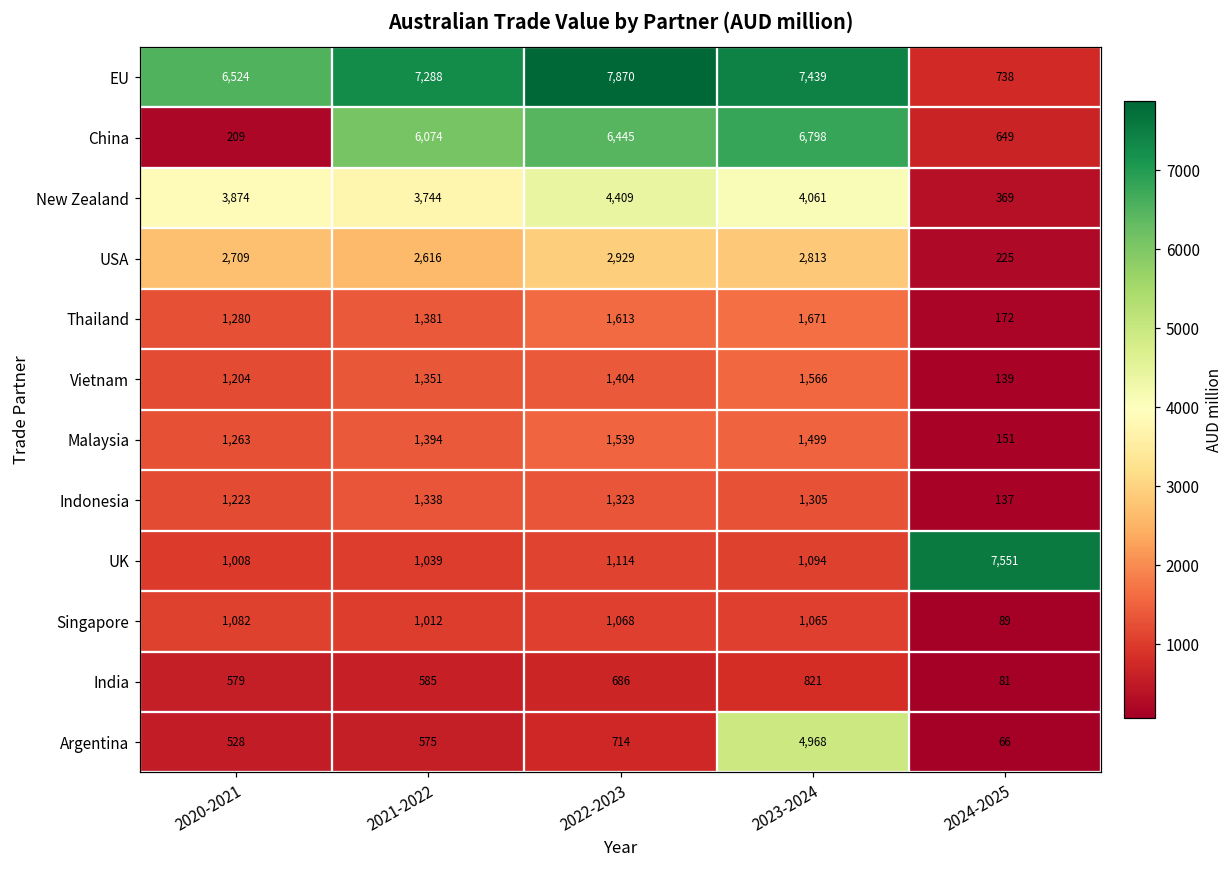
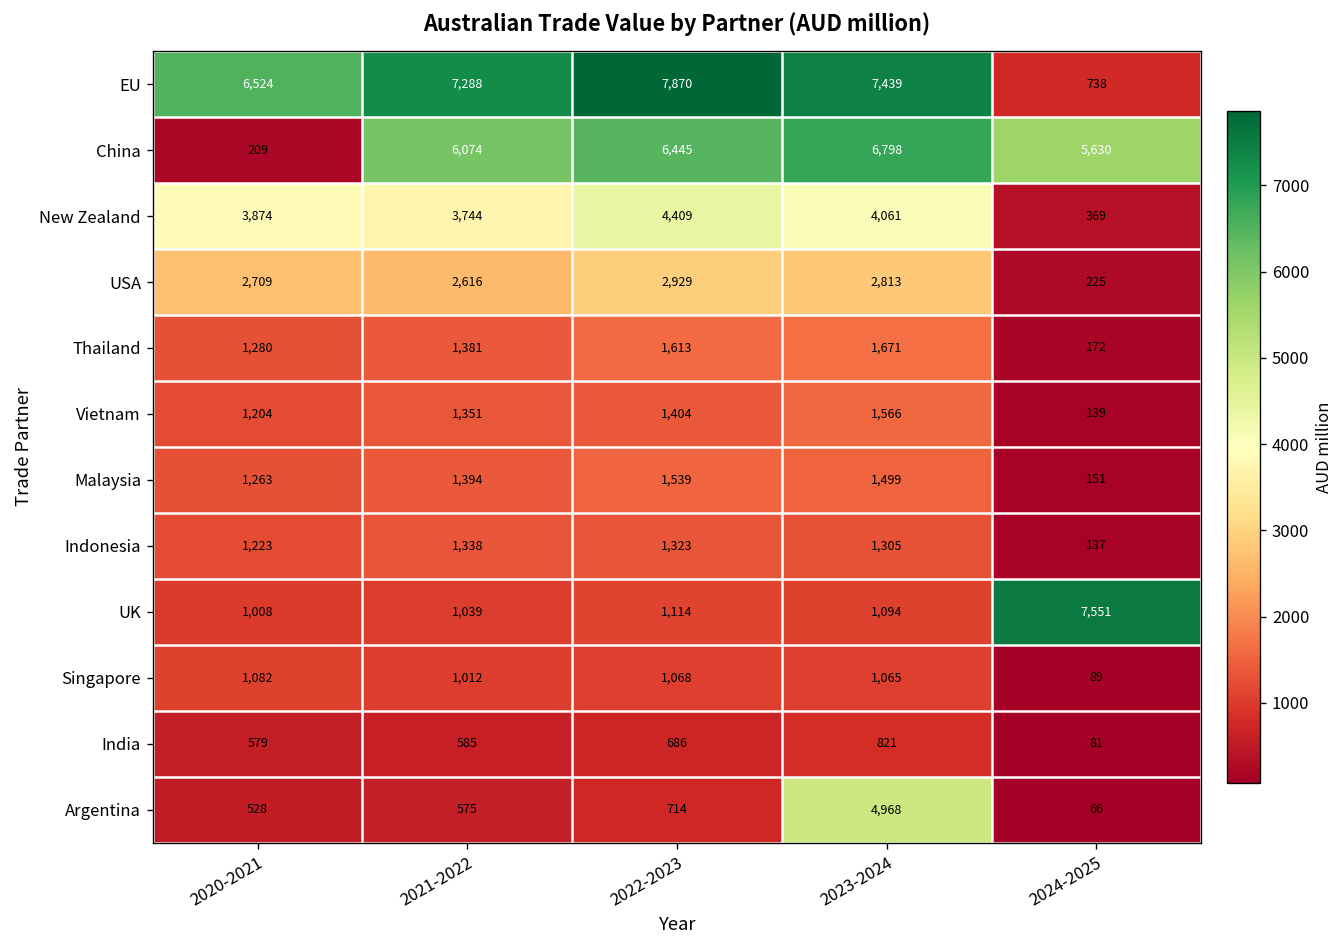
  {
    "EU": {
      "2020-2021": "6,524",
      "2021-2022": "7,288",
      "2022-2023": "7,870",
      "2023-2024": "7,439",
      "2024-2025": "738"
    },
    "China": {
      "2020-2021": "209",
      "2021-2022": "6,074",
      "2022-2023": "6,445",
      "2023-2024": "6,798",
-     "2024-2025": "649"
+     "2024-2025": "5,630"
    },
    "New Zealand": {
      "2020-2021": "3,874",
      "2021-2022": "3,744",
      "2022-2023": "4,409",
      "2023-2024": "4,061",
      "2024-2025": "369"
    },
    "USA": {
      "2020-2021": "2,709",
      "2021-2022": "2,616",
      "2022-2023": "2,929",
      "2023-2024": "2,813",
      "2024-2025": "225"
    },
    "Thailand": {
      "2020-2021": "1,280",
      "2021-2022": "1,381",
      "2022-2023": "1,613",
      "2023-2024": "1,671",
      "2024-2025": "172"
    },
    "Vietnam": {
      "2020-2021": "1,204",
      "2021-2022": "1,351",
      "2022-2023": "1,404",
      "2023-2024": "1,566",
      "2024-2025": "139"
    },
    "Malaysia": {
      "2020-2021": "1,263",
      "2021-2022": "1,394",
      "2022-2023": "1,539",
      "2023-2024": "1,499",
      "2024-2025": "151"
    },
    "Indonesia": {
      "2020-2021": "1,223",
      "2021-2022": "1,338",
      "2022-2023": "1,323",
      "2023-2024": "1,305",
      "2024-2025": "137"
    },
    "UK": {
      "2020-2021": "1,008",
      "2021-2022": "1,039",
      "2022-2023": "1,114",
      "2023-2024": "1,094",
      "2024-2025": "7,551"
    },
    "Singapore": {
      "2020-2021": "1,082",
      "2021-2022": "1,012",
      "2022-2023": "1,068",
      "2023-2024": "1,065",
      "2024-2025": "89"
    },
    "India": {
      "2020-2021": "579",
      "2021-2022": "585",
      "2022-2023": "686",
      "2023-2024": "821",
      "2024-2025": "81"
    },
    "Argentina": {
      "2020-2021": "528",
      "2021-2022": "575",
      "2022-2023": "714",
      "2023-2024": "4,968",
      "2024-2025": "66"
    }
  }
